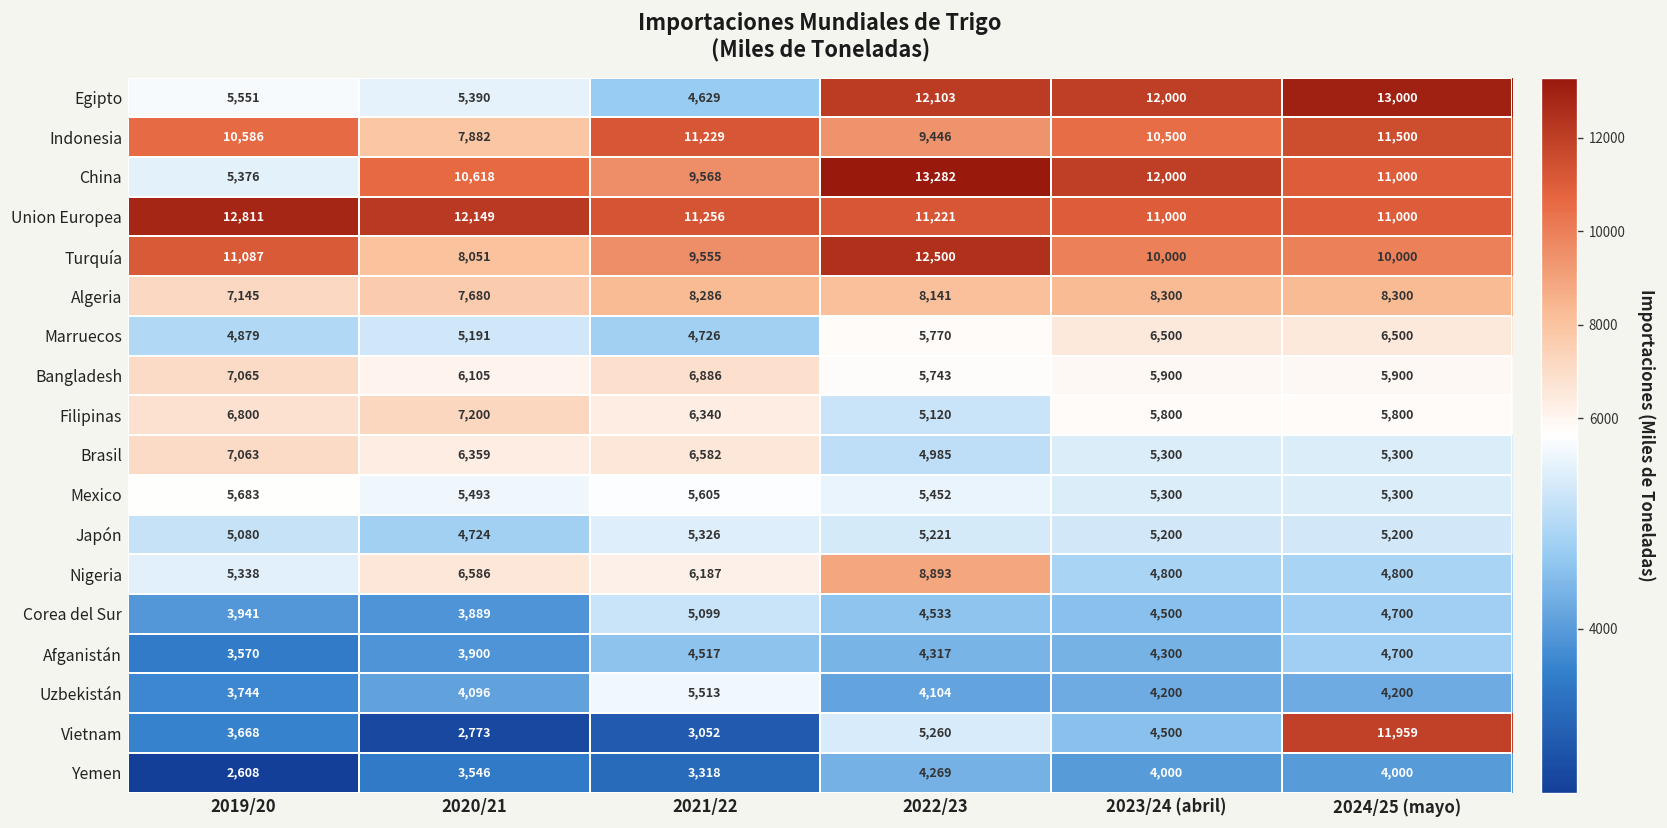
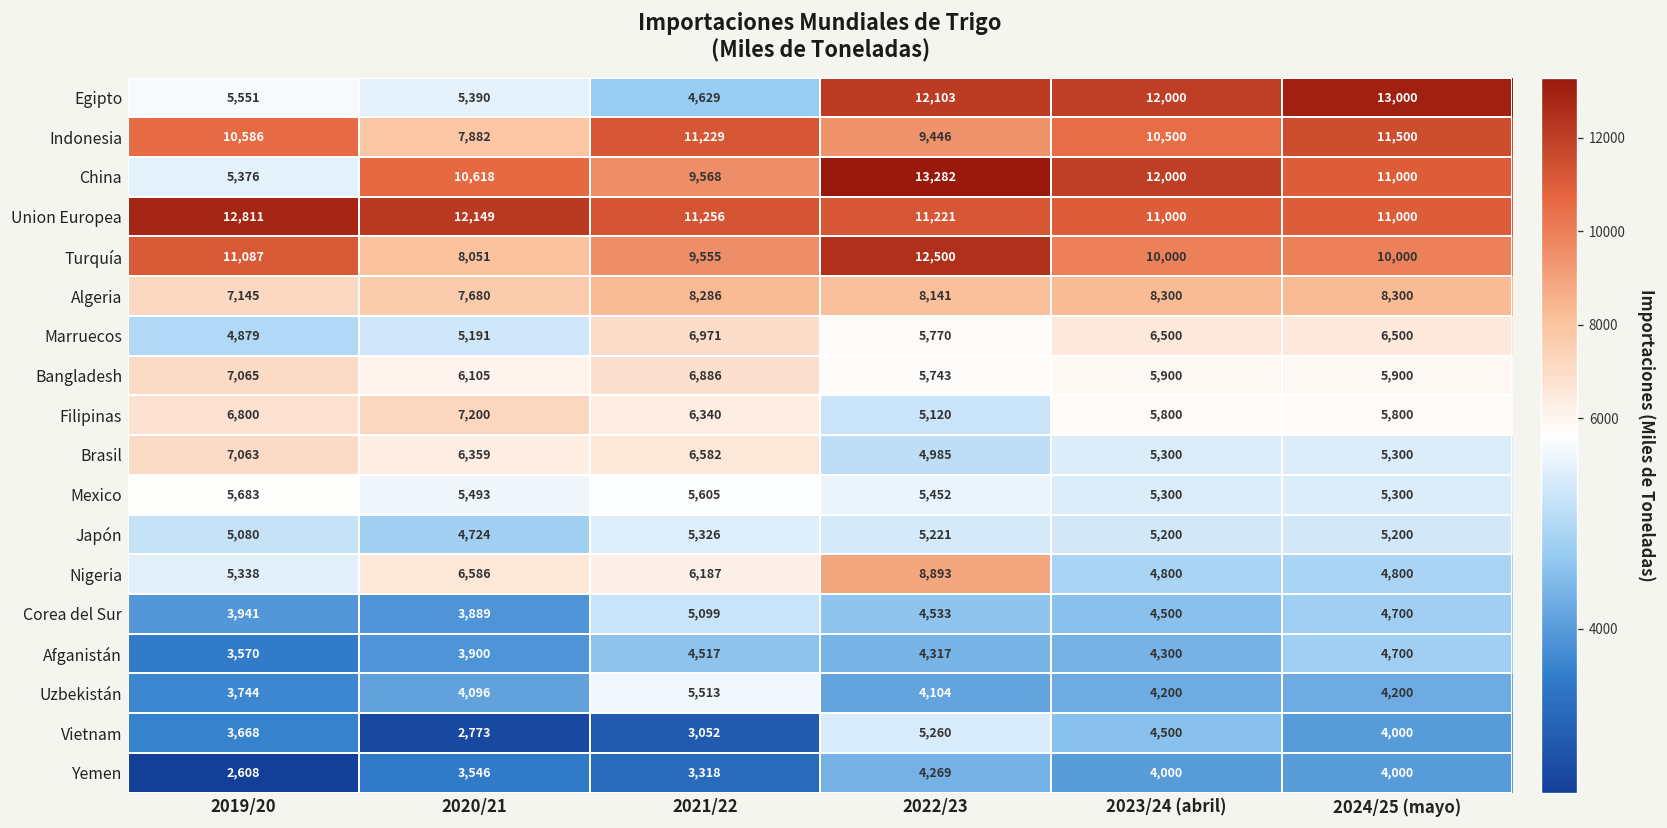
  {
    "Egipto": {
      "2019/20": "5,551",
      "2020/21": "5,390",
      "2021/22": "4,629",
      "2022/23": "12,103",
      "2023/24 (abril)": "12,000",
      "2024/25 (mayo)": "13,000"
    },
    "Indonesia": {
      "2019/20": "10,586",
      "2020/21": "7,882",
      "2021/22": "11,229",
      "2022/23": "9,446",
      "2023/24 (abril)": "10,500",
      "2024/25 (mayo)": "11,500"
    },
    "China": {
      "2019/20": "5,376",
      "2020/21": "10,618",
      "2021/22": "9,568",
      "2022/23": "13,282",
      "2023/24 (abril)": "12,000",
      "2024/25 (mayo)": "11,000"
    },
    "Union Europea": {
      "2019/20": "12,811",
      "2020/21": "12,149",
      "2021/22": "11,256",
      "2022/23": "11,221",
      "2023/24 (abril)": "11,000",
      "2024/25 (mayo)": "11,000"
    },
    "Turquía": {
      "2019/20": "11,087",
      "2020/21": "8,051",
      "2021/22": "9,555",
      "2022/23": "12,500",
      "2023/24 (abril)": "10,000",
      "2024/25 (mayo)": "10,000"
    },
    "Algeria": {
      "2019/20": "7,145",
      "2020/21": "7,680",
      "2021/22": "8,286",
      "2022/23": "8,141",
      "2023/24 (abril)": "8,300",
      "2024/25 (mayo)": "8,300"
    },
    "Marruecos": {
      "2019/20": "4,879",
      "2020/21": "5,191",
-     "2021/22": "4,726",
+     "2021/22": "6,971",
      "2022/23": "5,770",
      "2023/24 (abril)": "6,500",
      "2024/25 (mayo)": "6,500"
    },
    "Bangladesh": {
      "2019/20": "7,065",
      "2020/21": "6,105",
      "2021/22": "6,886",
      "2022/23": "5,743",
      "2023/24 (abril)": "5,900",
      "2024/25 (mayo)": "5,900"
    },
    "Filipinas": {
      "2019/20": "6,800",
      "2020/21": "7,200",
      "2021/22": "6,340",
      "2022/23": "5,120",
      "2023/24 (abril)": "5,800",
      "2024/25 (mayo)": "5,800"
    },
    "Brasil": {
      "2019/20": "7,063",
      "2020/21": "6,359",
      "2021/22": "6,582",
      "2022/23": "4,985",
      "2023/24 (abril)": "5,300",
      "2024/25 (mayo)": "5,300"
    },
    "Mexico": {
      "2019/20": "5,683",
      "2020/21": "5,493",
      "2021/22": "5,605",
      "2022/23": "5,452",
      "2023/24 (abril)": "5,300",
      "2024/25 (mayo)": "5,300"
    },
    "Japón": {
      "2019/20": "5,080",
      "2020/21": "4,724",
      "2021/22": "5,326",
      "2022/23": "5,221",
      "2023/24 (abril)": "5,200",
      "2024/25 (mayo)": "5,200"
    },
    "Nigeria": {
      "2019/20": "5,338",
      "2020/21": "6,586",
      "2021/22": "6,187",
      "2022/23": "8,893",
      "2023/24 (abril)": "4,800",
      "2024/25 (mayo)": "4,800"
    },
    "Corea del Sur": {
      "2019/20": "3,941",
      "2020/21": "3,889",
      "2021/22": "5,099",
      "2022/23": "4,533",
      "2023/24 (abril)": "4,500",
      "2024/25 (mayo)": "4,700"
    },
    "Afganistán": {
      "2019/20": "3,570",
      "2020/21": "3,900",
      "2021/22": "4,517",
      "2022/23": "4,317",
      "2023/24 (abril)": "4,300",
      "2024/25 (mayo)": "4,700"
    },
    "Uzbekistán": {
      "2019/20": "3,744",
      "2020/21": "4,096",
      "2021/22": "5,513",
      "2022/23": "4,104",
      "2023/24 (abril)": "4,200",
      "2024/25 (mayo)": "4,200"
    },
    "Vietnam": {
      "2019/20": "3,668",
      "2020/21": "2,773",
      "2021/22": "3,052",
      "2022/23": "5,260",
      "2023/24 (abril)": "4,500",
-     "2024/25 (mayo)": "11,959"
+     "2024/25 (mayo)": "4,000"
    },
    "Yemen": {
      "2019/20": "2,608",
      "2020/21": "3,546",
      "2021/22": "3,318",
      "2022/23": "4,269",
      "2023/24 (abril)": "4,000",
      "2024/25 (mayo)": "4,000"
    }
  }
